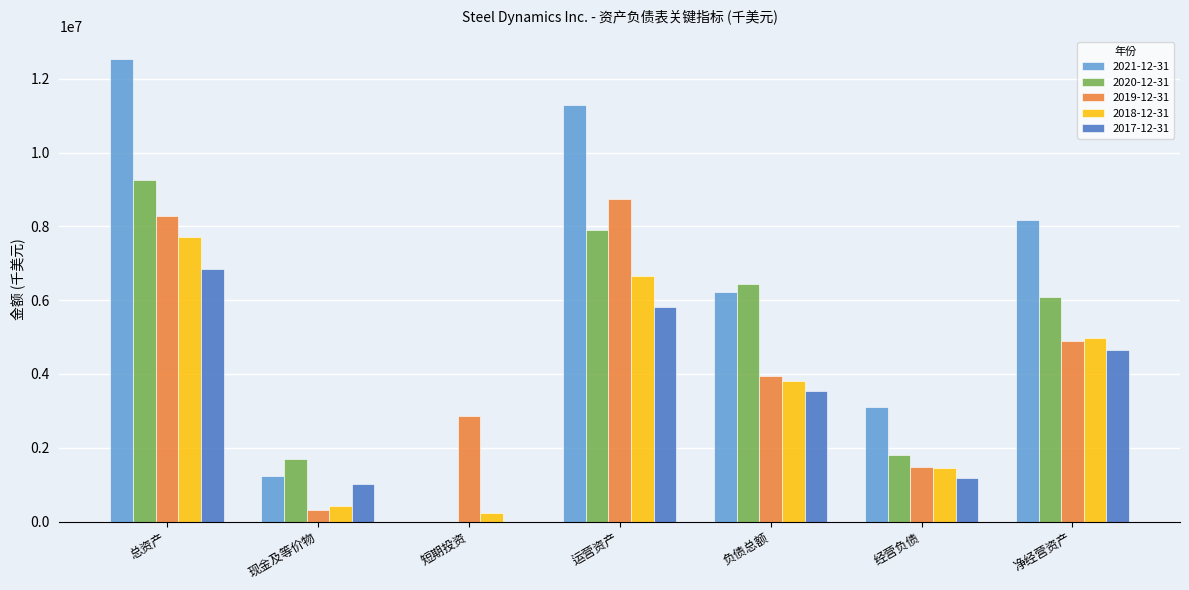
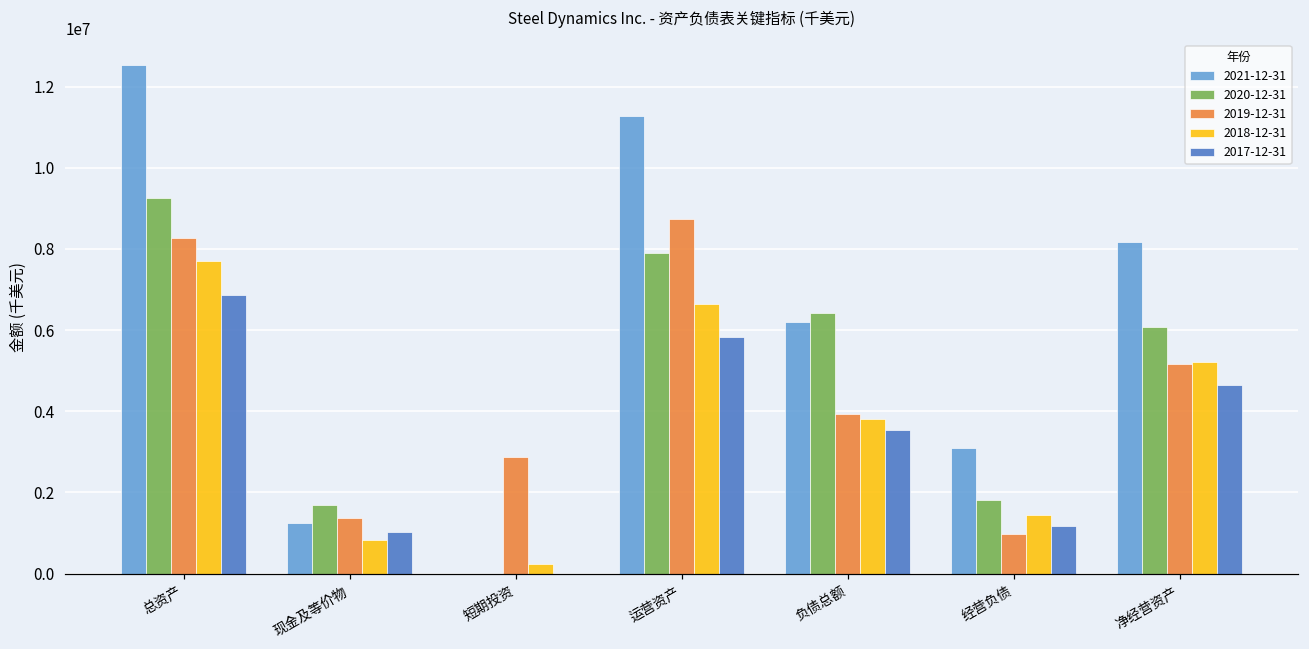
  {
    "2020-12-31": {
      "总资产": 9300000,
      "现金及等价物": 1700000,
      "短期投资": 0,
      "运营资产": 7900000,
      "负债总额": 6400000,
      "经营负债": 1800000,
      "净经营资产": 6100000
    },
    "2019-12-31": {
      "总资产": 8300000,
-     "现金及等价物": 300000,
+     "现金及等价物": 1400000,
      "短期投资": 2900000,
      "运营资产": 8700000,
      "负债总额": 3900000,
-     "经营负债": 1500000,
-     "净经营资产": 4900000
+     "经营负债": 1000000,
+     "净经营资产": 5200000
    },
    "2018-12-31": {
      "总资产": 7700000,
-     "现金及等价物": 400000,
+     "现金及等价物": 800000,
      "短期投资": 200000,
      "运营资产": 6600000,
      "负债总额": 3800000,
      "经营负债": 1400000,
-     "净经营资产": 5000000
+     "净经营资产": 5200000
    }
  }
